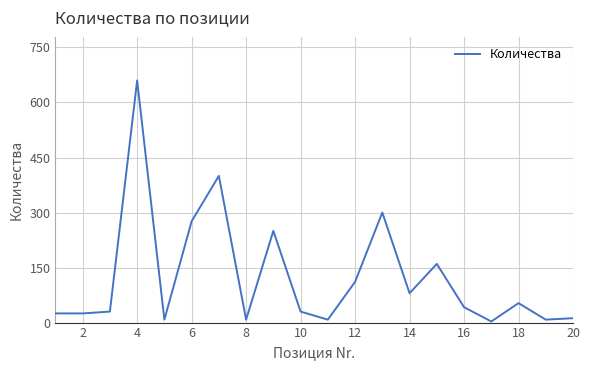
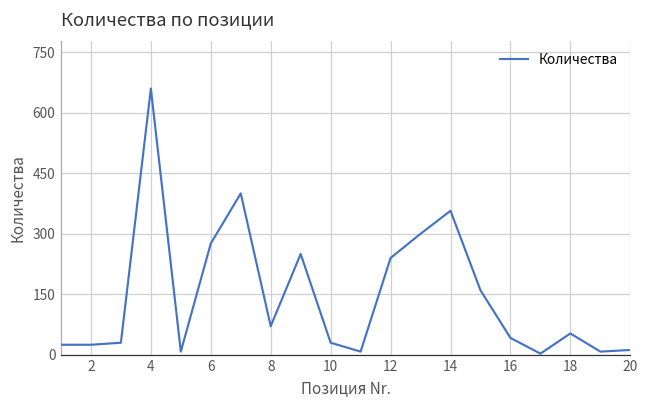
  {
    "2": 30,
    "4": 660,
    "6": 280,
-   "8": 10,
+   "8": 70,
    "10": 30,
-   "12": 110,
-   "14": 80,
+   "12": 240,
+   "14": 360,
    "16": 40,
    "18": 50,
    "20": 10
  }
